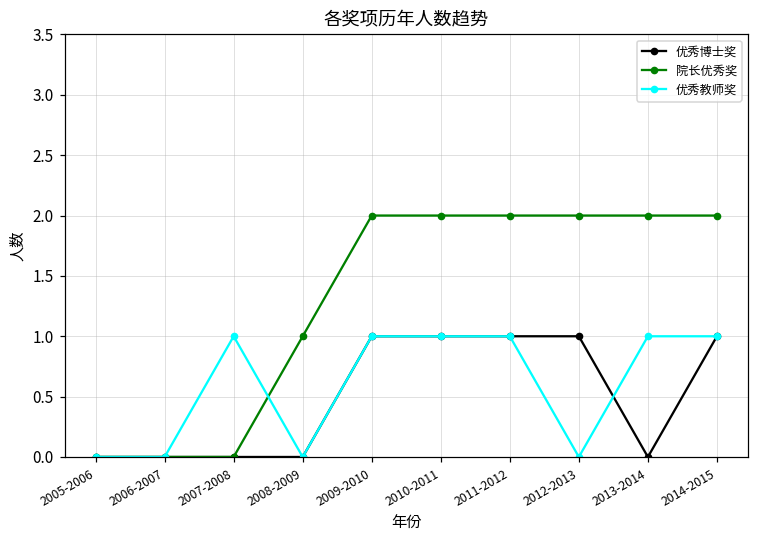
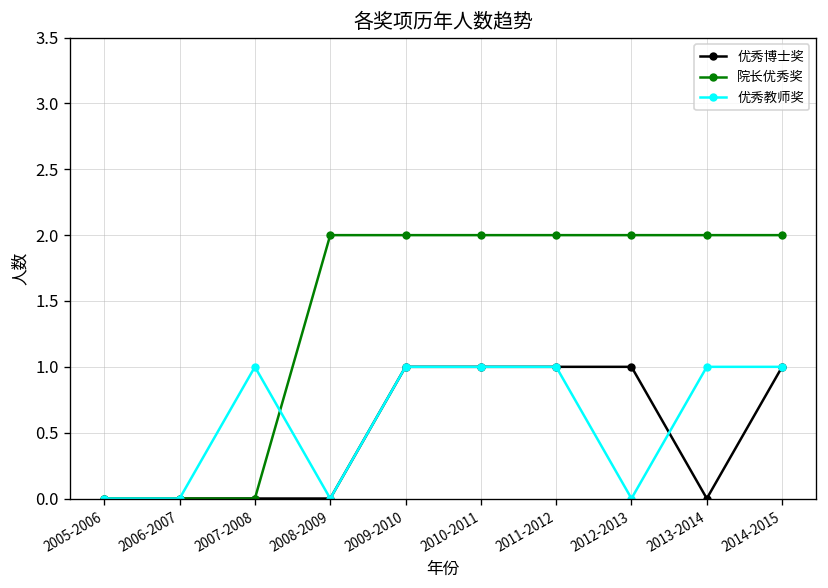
  {
    "优秀博士奖": {
      "2012-2013": 1,
      "2013-2014": 0
    },
    "院长优秀奖": {
-     "2008-2009": 1,
+     "2008-2009": 2,
      "2009-2010": 2,
      "2010-2011": 2,
      "2011-2012": 2,
      "2012-2013": 2,
      "2013-2014": 2,
      "2014-2015": 2
    },
    "优秀教师奖": {
      "2007-2008": 1,
      "2012-2013": 0,
      "2013-2014": 1
    }
  }
